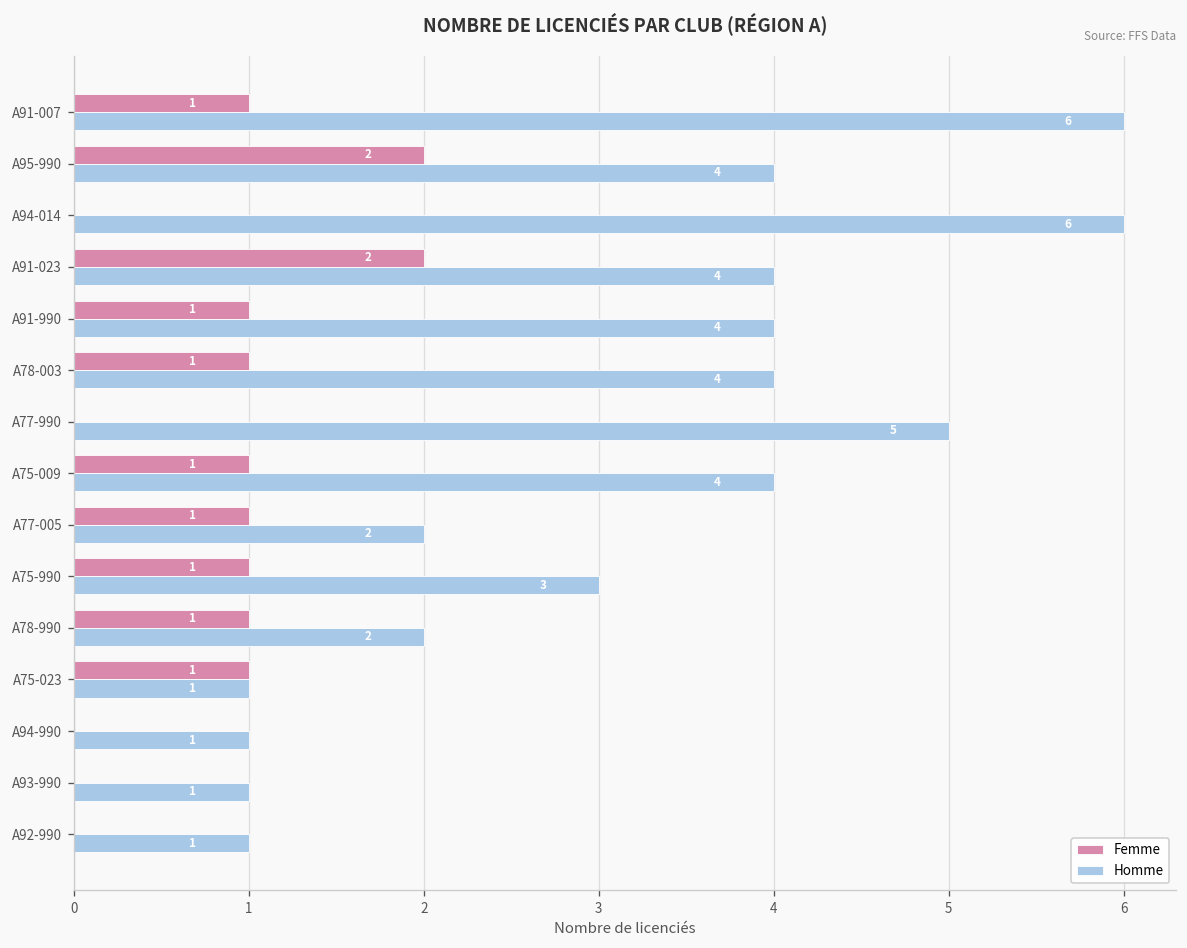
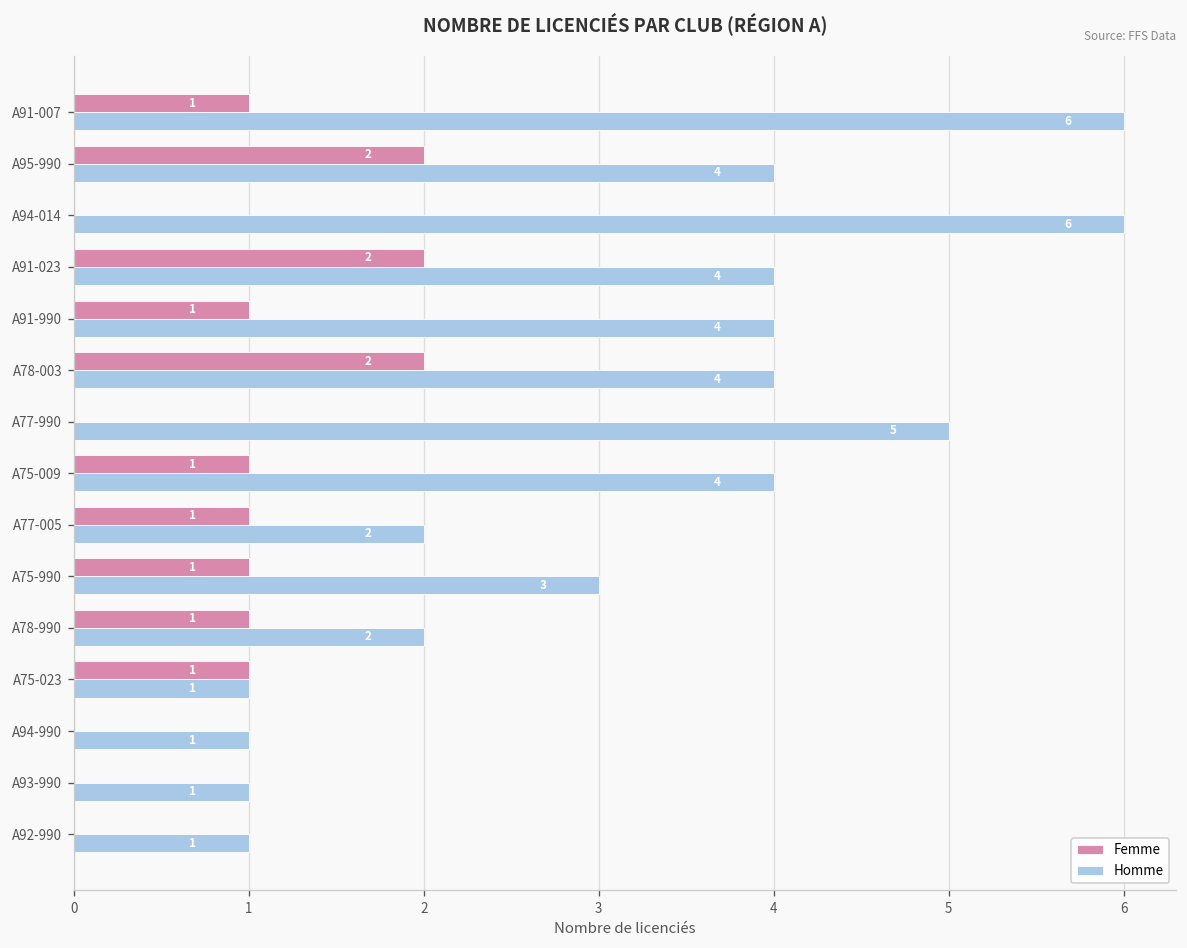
  {
    "Femme": {
      "A91-007": 1,
      "A95-990": 2,
      "A91-023": 2,
      "A91-990": 1,
-     "A78-003": 1,
+     "A78-003": 2,
      "A75-009": 1,
      "A77-005": 1,
      "A75-990": 1,
      "A78-990": 1,
      "A75-023": 1
    },
    "Homme": {
      "A91-007": 6,
      "A95-990": 4,
      "A94-014": 6,
      "A91-023": 4,
      "A91-990": 4,
      "A78-003": 4,
      "A77-990": 5,
      "A75-009": 4,
      "A77-005": 2,
      "A75-990": 3,
      "A78-990": 2,
      "A75-023": 1,
      "A94-990": 1,
      "A93-990": 1,
      "A92-990": 1
    }
  }
